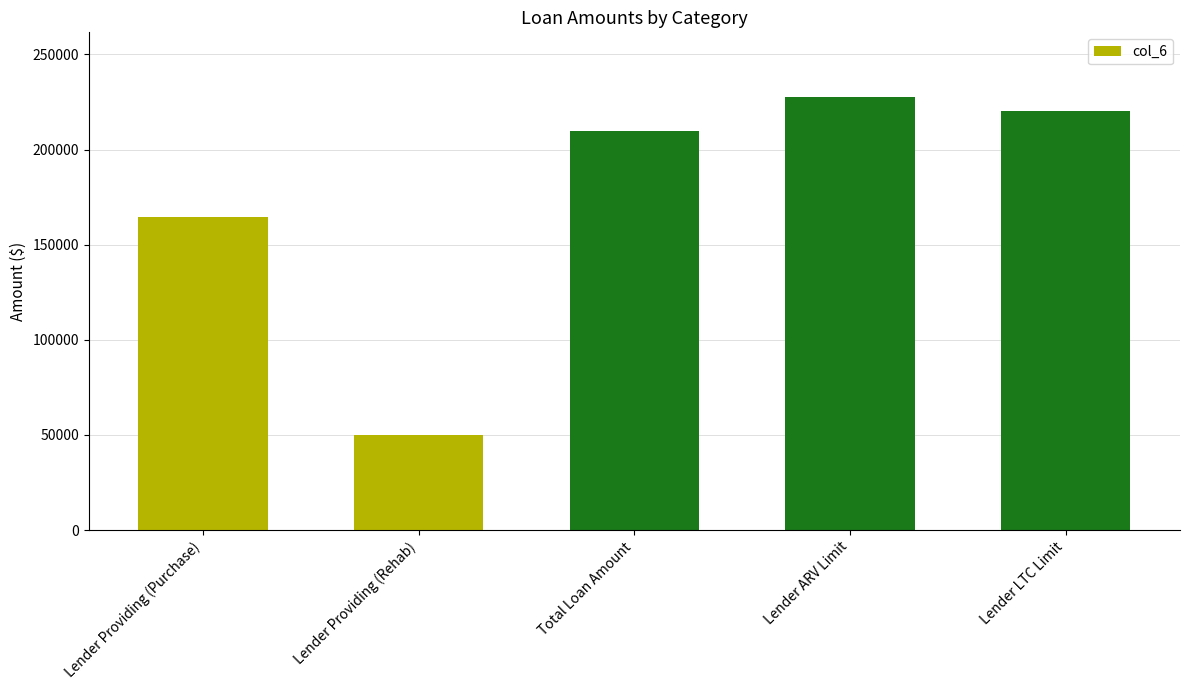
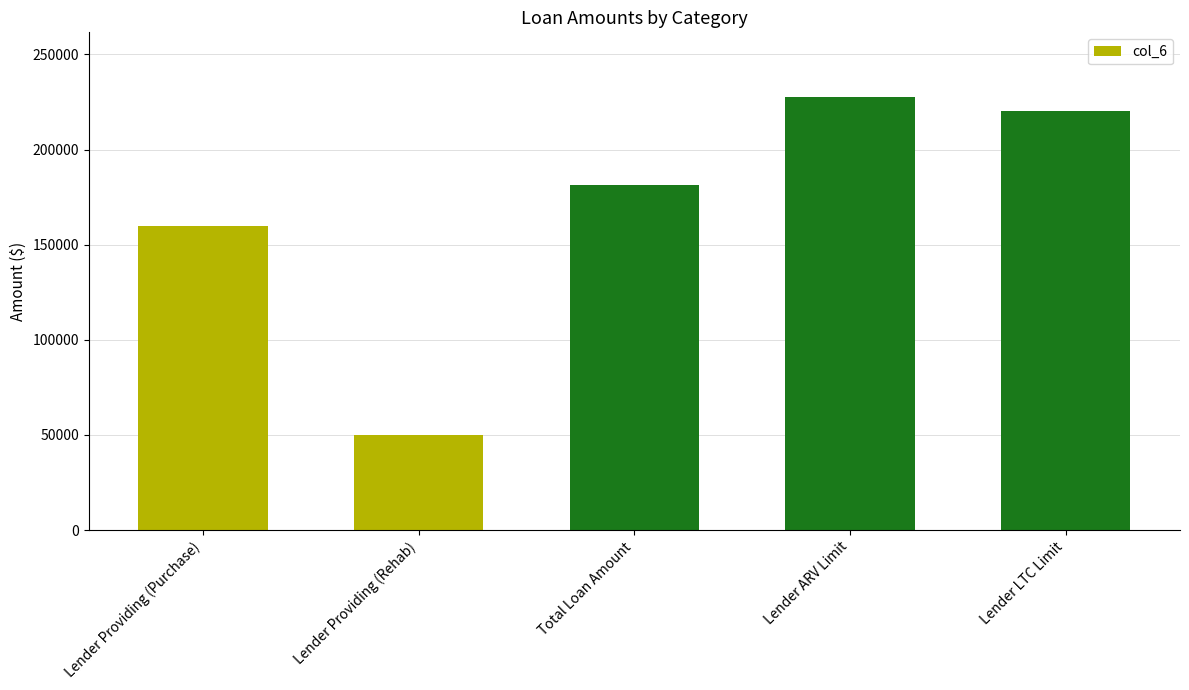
  {
-   "Lender Providing (Purchase)": 165000,
+   "Lender Providing (Purchase)": 160000,
    "Lender Providing (Rehab)": 50000,
-   "Total Loan Amount": 210000,
+   "Total Loan Amount": 182000,
    "Lender ARV Limit": 228000,
    "Lender LTC Limit": 220000
  }
